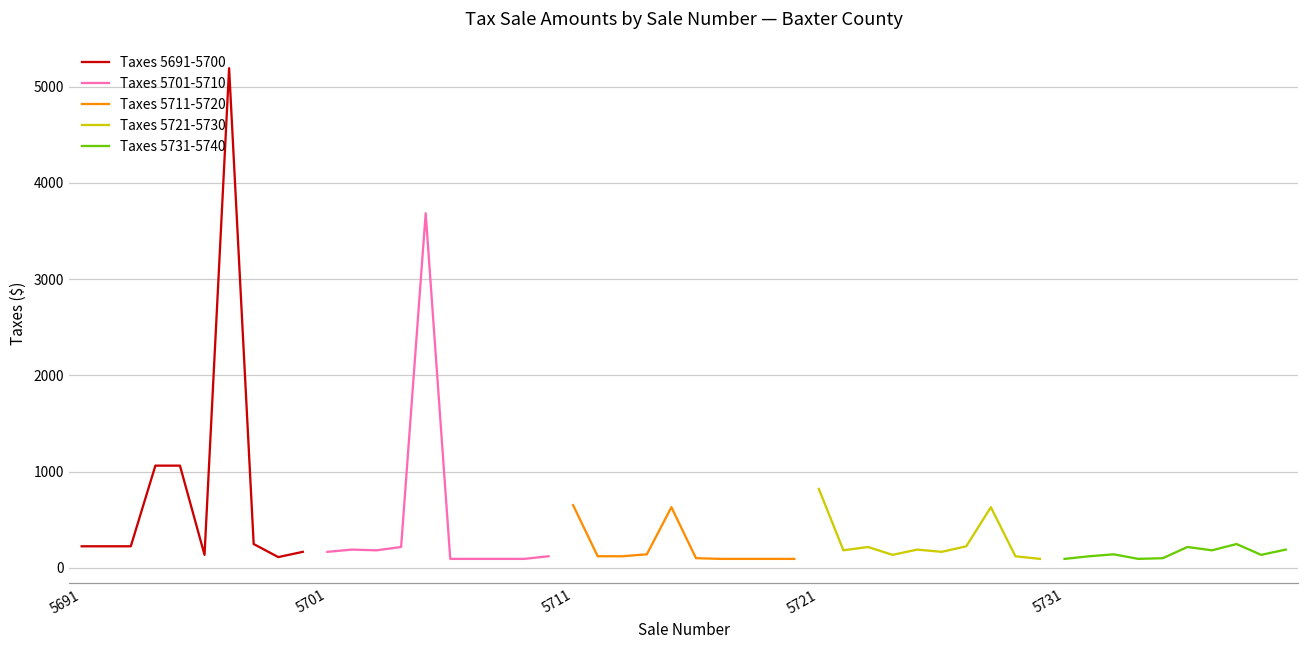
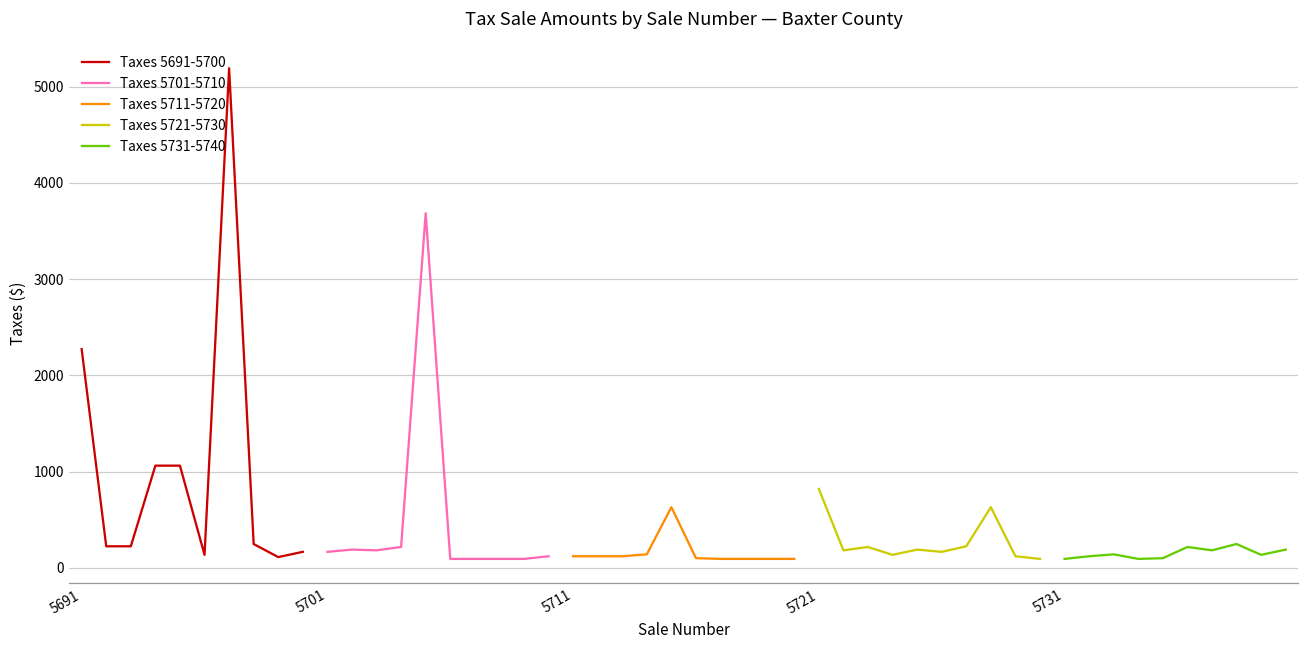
  {
    "Taxes 5691-5700": {
-     "5691": 200
+     "5691": 2300
    },
    "Taxes 5701-5710": {
      "5701": 200
    },
    "Taxes 5711-5720": {
-     "5711": 700
+     "5711": 100
    },
    "Taxes 5721-5730": {
      "5721": 800
    },
    "Taxes 5731-5740": {
      "5731": 100
    }
  }
